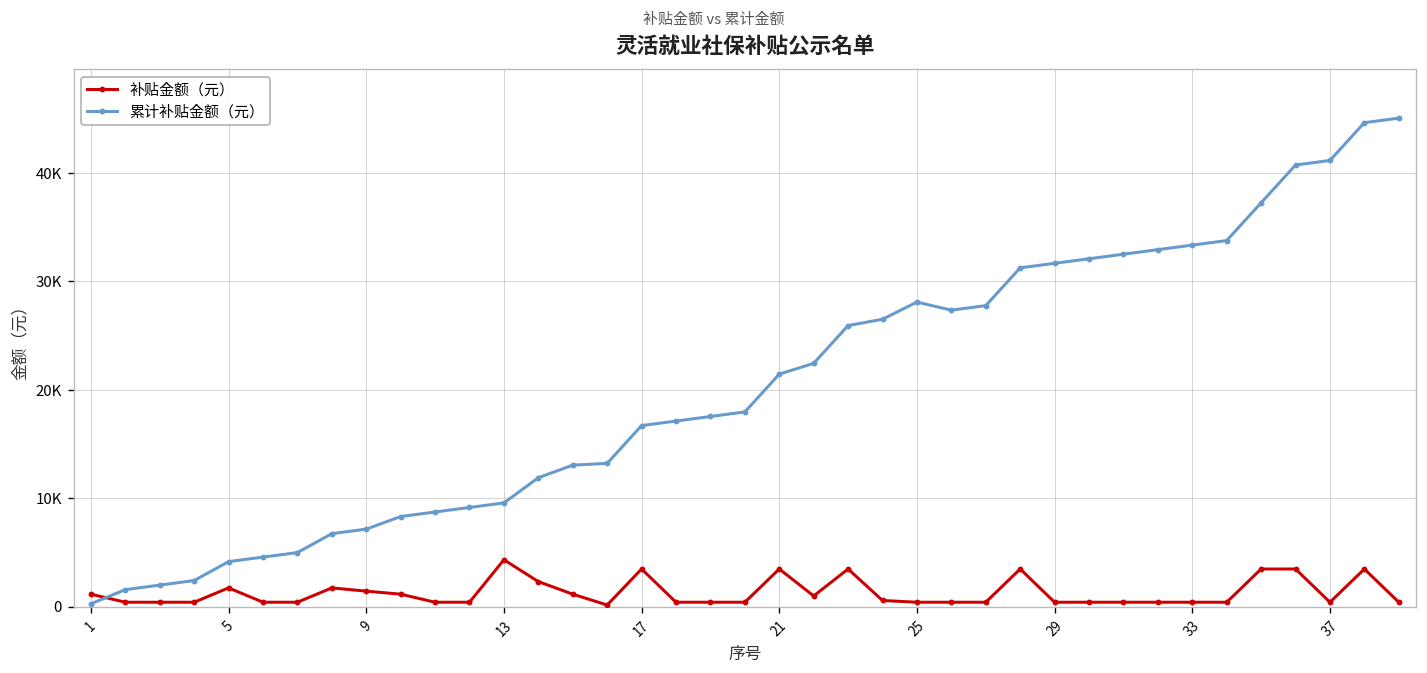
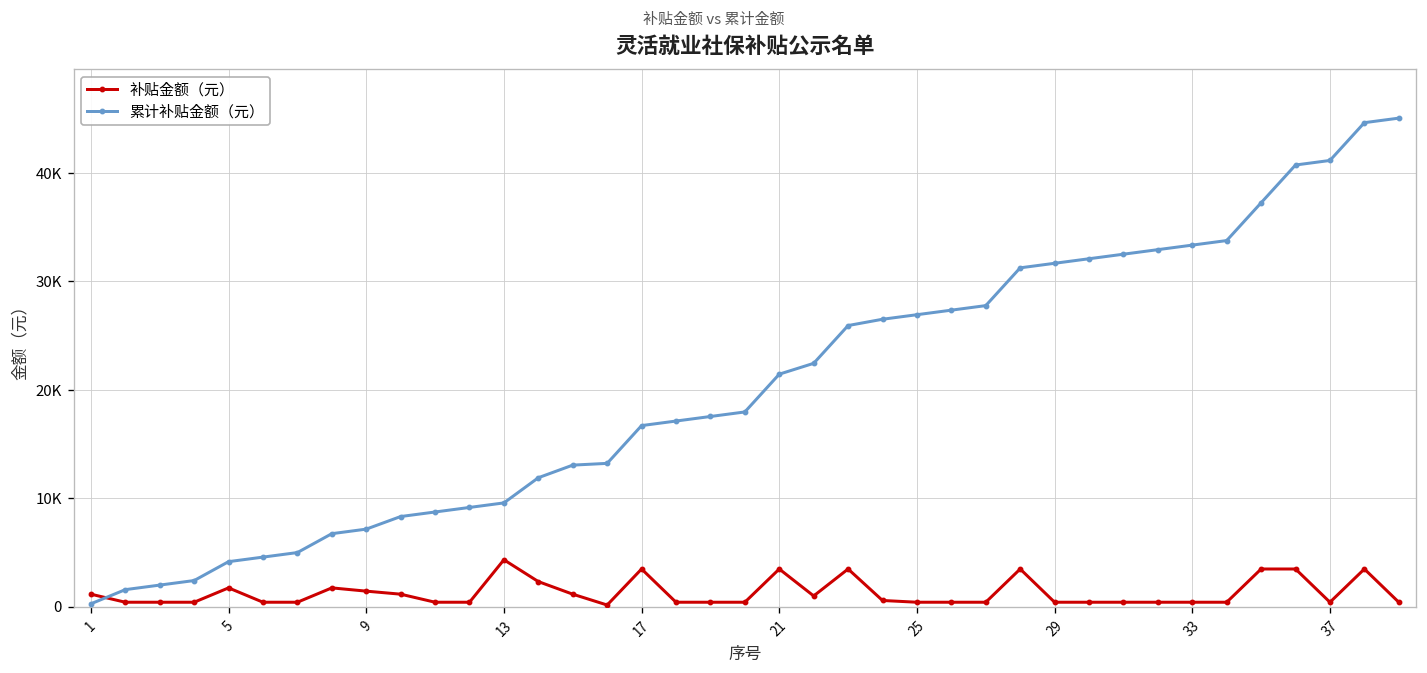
  {
    "补贴金额（元）": {
      "1": 1000,
      "5": 2000,
      "9": 1000,
      "13": 4000,
      "17": 3000,
      "21": 3000,
      "25": 0,
      "29": 0,
      "33": 0,
      "37": 0
    },
    "累计补贴金额（元）": {
      "1": 0,
      "5": 4000,
      "9": 7000,
      "13": 10000,
      "17": 17000,
      "21": 21000,
-     "25": 28000,
+     "25": 27000,
      "29": 32000,
      "33": 33000,
      "37": 41000
    }
  }
